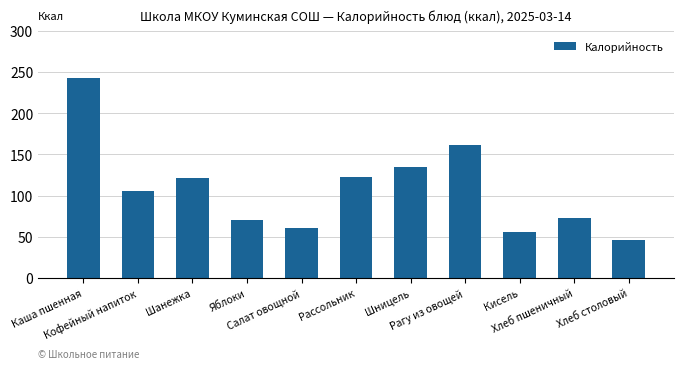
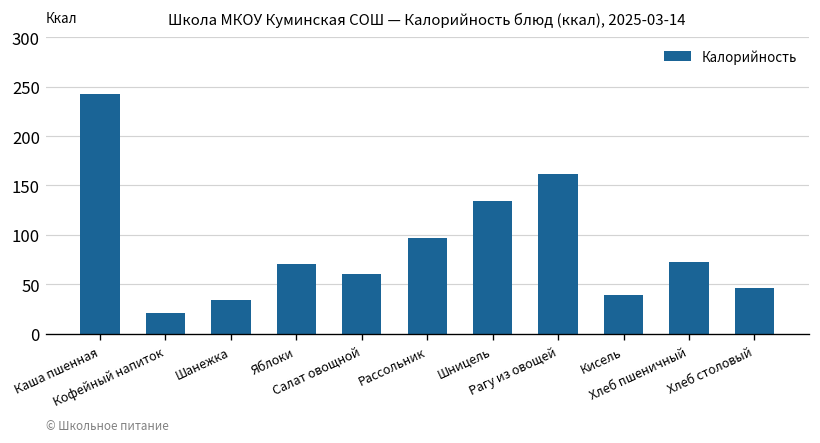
  {
    "Каша пшенная": 240,
-   "Кофейный напиток": 110,
-   "Шанежка": 120,
+   "Кофейный напиток": 20,
+   "Шанежка": 30,
    "Яблоки": 70,
    "Салат овощной": 60,
-   "Рассольник": 120,
+   "Рассольник": 100,
    "Шницель": 130,
    "Рагу из овощей": 160,
-   "Кисель": 60,
+   "Кисель": 40,
    "Хлеб пшеничный": 70,
    "Хлеб столовый": 50
  }
